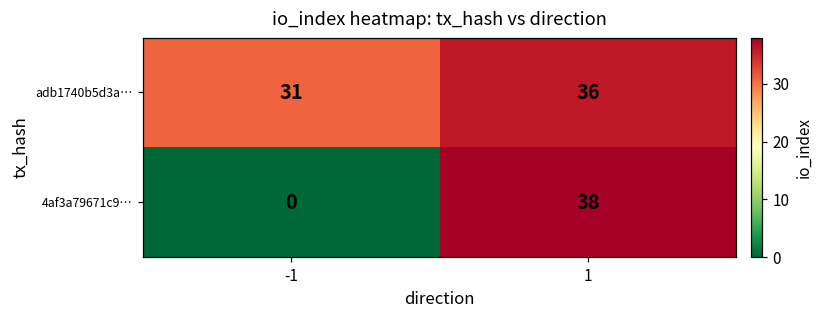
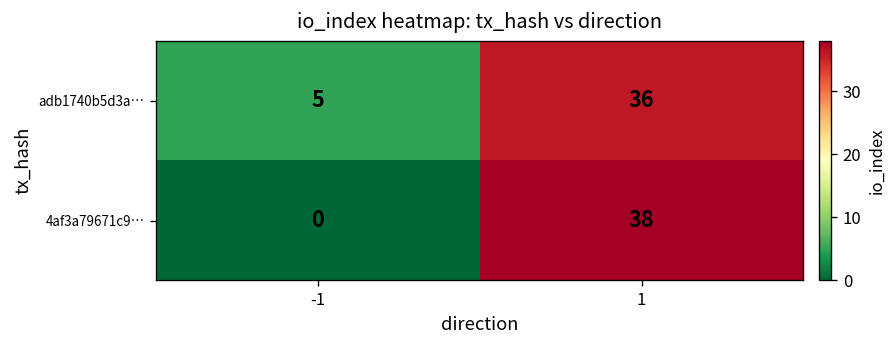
  {
    "adb1740b5d3a…": {
-     "-1": 31,
+     "-1": 5,
      "1": 36
    },
    "4af3a79671c9…": {
      "-1": 0,
      "1": 38
    }
  }
